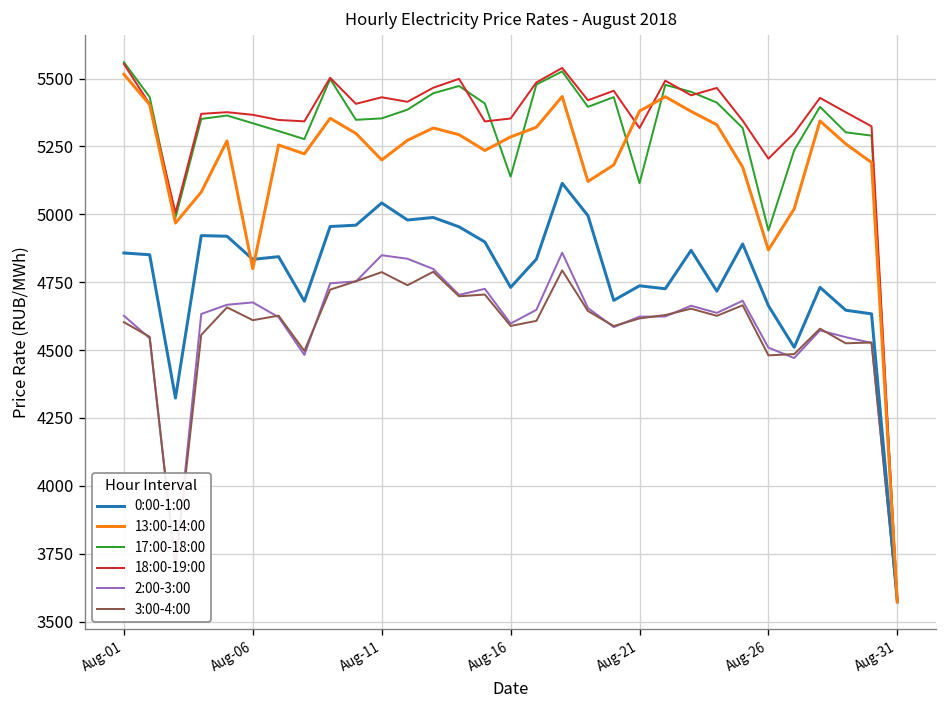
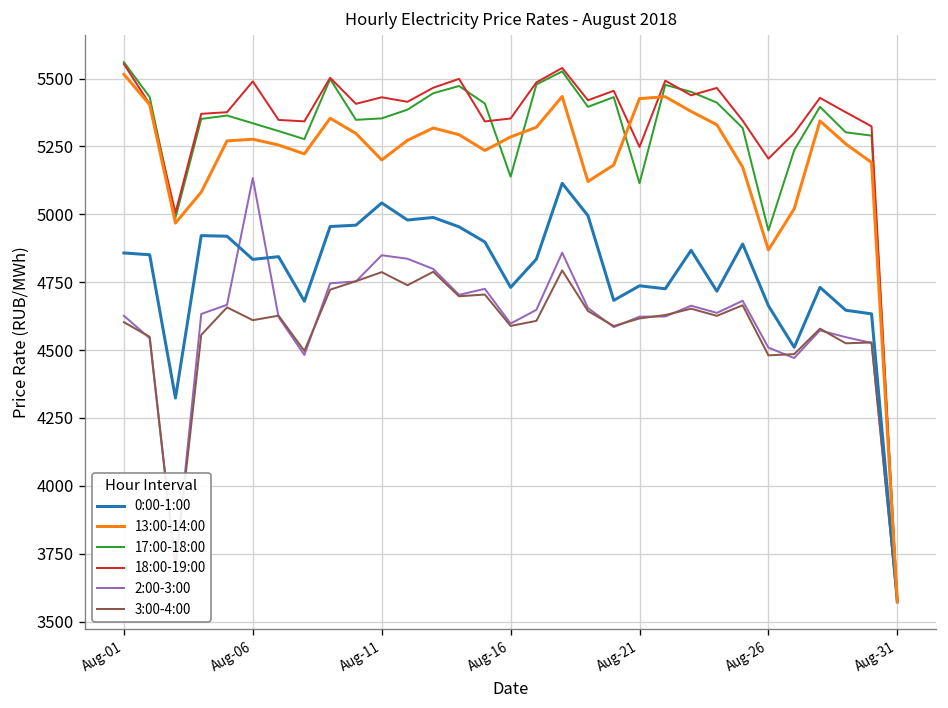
  {
    "0:00-1:00": {
      "Aug-01": 4860,
      "Aug-06": 4830,
      "Aug-11": 5040,
      "Aug-16": 4730,
      "Aug-21": 4740,
      "Aug-26": 4660
    },
    "13:00-14:00": {
      "Aug-01": 5520,
-     "Aug-06": 4800,
+     "Aug-06": 5280,
      "Aug-11": 5200,
      "Aug-16": 5290,
-     "Aug-21": 5380,
+     "Aug-21": 5430,
      "Aug-26": 4870
    },
    "17:00-18:00": {
      "Aug-06": 5340,
      "Aug-11": 5350,
      "Aug-16": 5140,
      "Aug-21": 5110,
      "Aug-26": 4940
    },
    "18:00-19:00": {
-     "Aug-06": 5370,
+     "Aug-06": 5490,
      "Aug-11": 5430,
      "Aug-16": 5350,
-     "Aug-21": 5320,
+     "Aug-21": 5250,
      "Aug-26": 5210
    },
    "2:00-3:00": {
      "Aug-01": 4630,
-     "Aug-06": 4680,
+     "Aug-06": 5130,
      "Aug-11": 4850,
      "Aug-26": 4510
    },
    "3:00-4:00": {
      "Aug-01": 4600,
      "Aug-06": 4610,
      "Aug-11": 4790,
      "Aug-26": 4480
    }
  }
